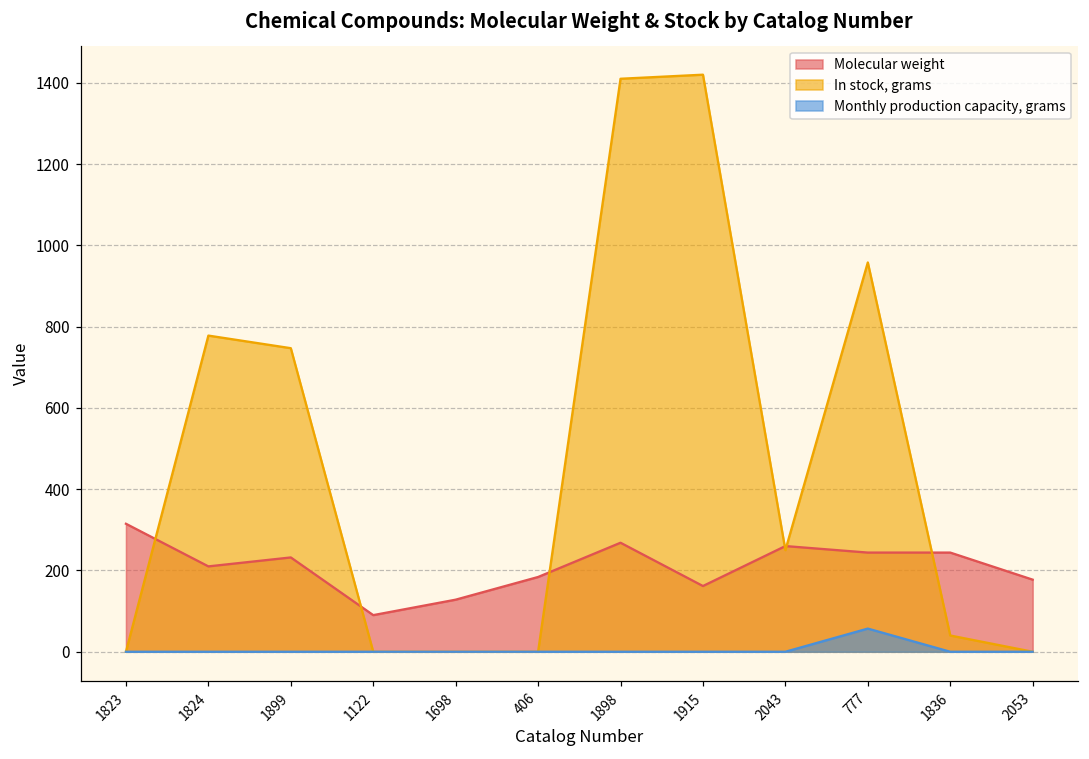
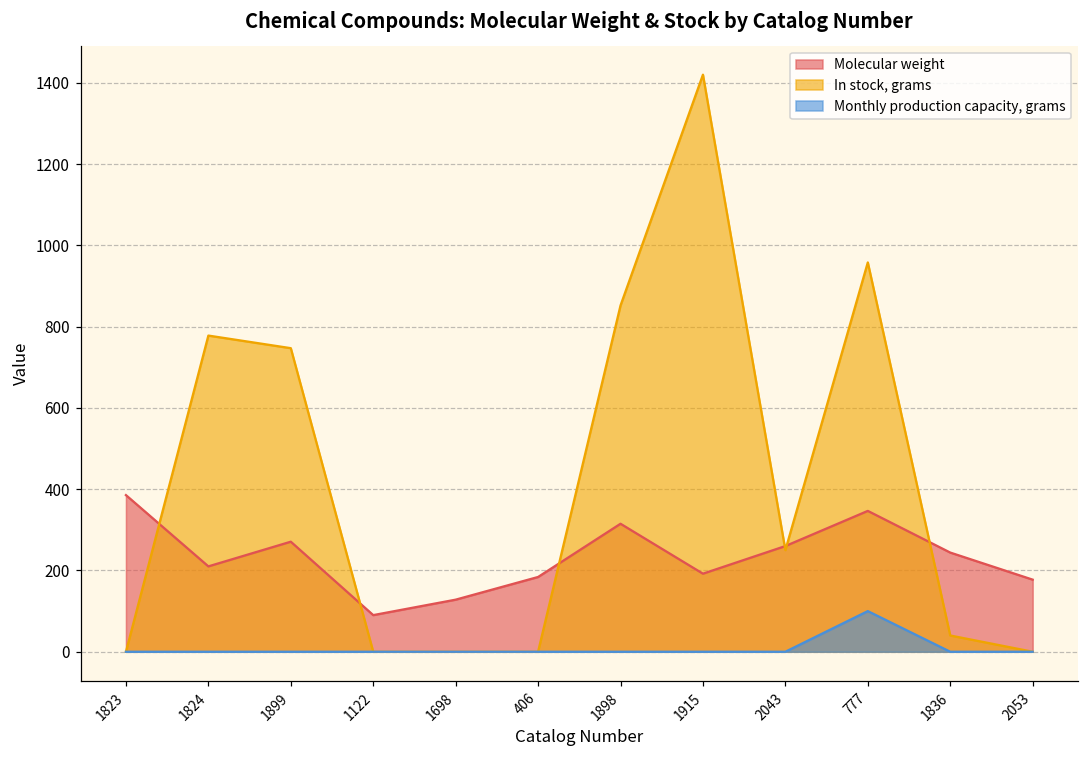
  {
    "Molecular weight": {
-     "1823": 310,
+     "1823": 390,
      "1824": 210,
-     "1899": 230,
+     "1899": 270,
      "1122": 90,
      "1698": 130,
      "406": 180,
-     "1898": 270,
-     "1915": 160,
+     "1898": 310,
+     "1915": 190,
      "2043": 260,
-     "777": 240,
+     "777": 350,
      "1836": 240,
      "2053": 180
    },
    "In stock, grams": {
      "1824": 780,
      "1899": 750,
-     "1898": 1410,
+     "1898": 850,
      "1915": 1420,
      "2043": 250,
      "777": 960,
      "1836": 40
    },
    "Monthly production capacity, grams": {
      "1824": 0,
      "1899": 0,
      "1898": 0,
      "1915": 0,
      "2043": 0,
-     "777": 60,
+     "777": 100,
      "1836": 0
    }
  }
